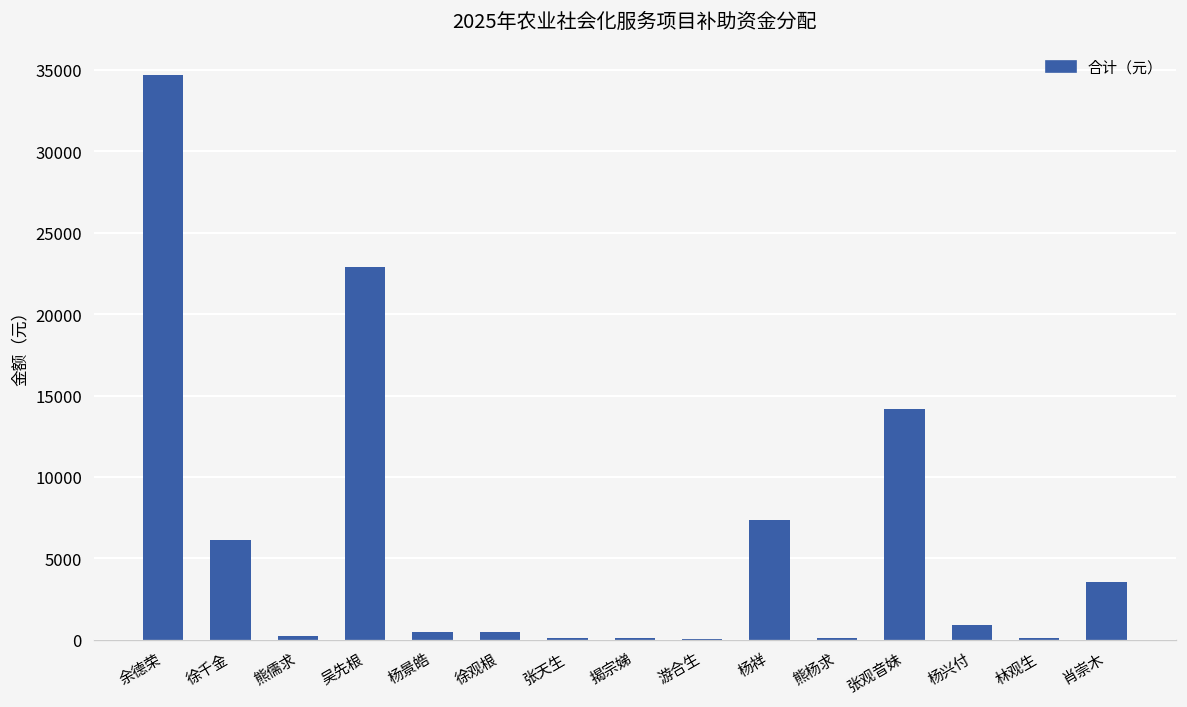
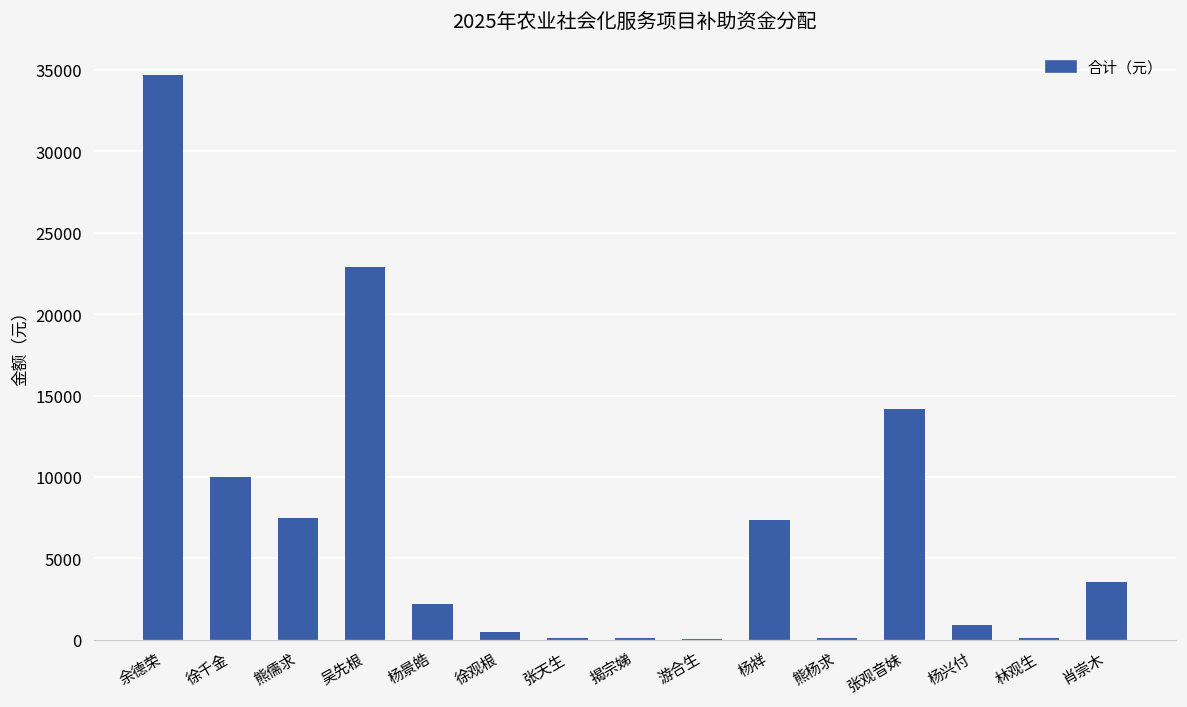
  {
    "余德荣": 34700,
-   "徐千金": 6100,
-   "熊儒求": 200,
+   "徐千金": 10000,
+   "熊儒求": 7500,
    "吴先根": 22900,
-   "杨景皓": 500,
+   "杨景皓": 2200,
    "徐观根": 500,
    "杨祥": 7300,
    "张观音妹": 14200,
    "杨兴付": 900,
    "肖崇木": 3600
  }
